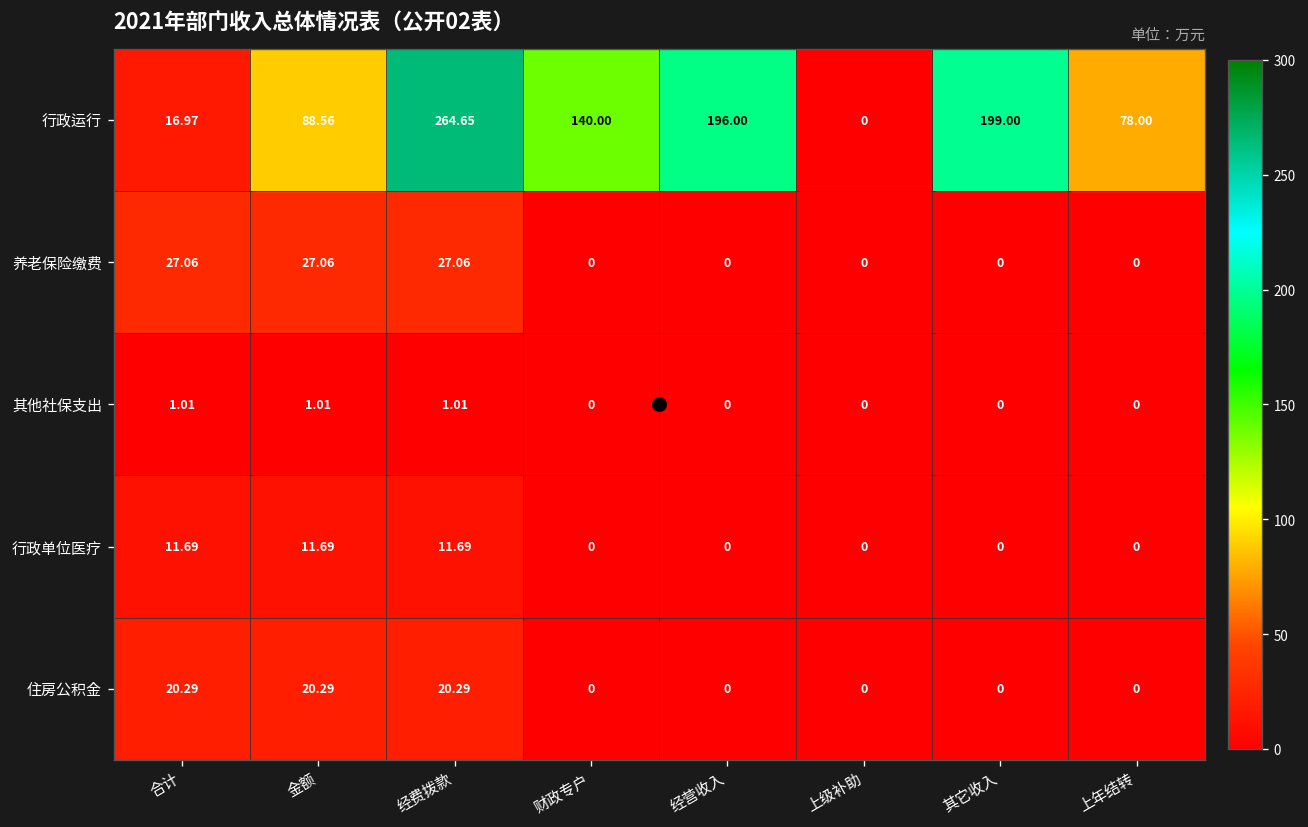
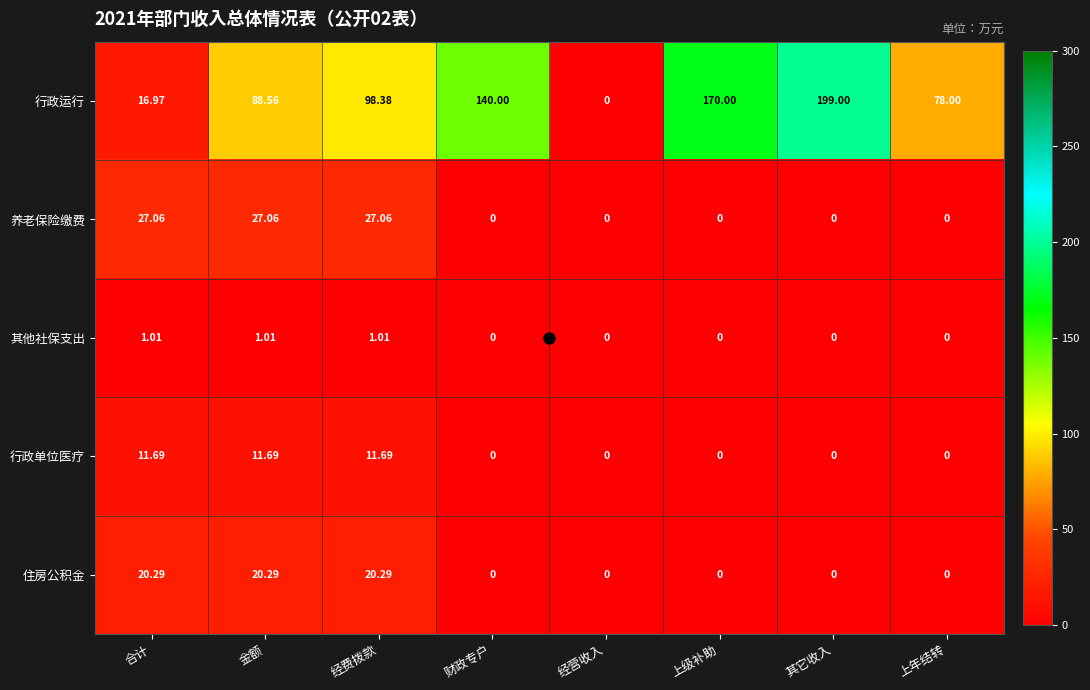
  {
    "行政运行": {
      "合计": 16.97,
      "金额": 88.56,
-     "经费拨款": 264.65,
+     "经费拨款": 98.38,
      "财政专户": 140.00,
-     "经营收入": 196.00,
-     "上级补助": 0,
+     "经营收入": 0,
+     "上级补助": 170.00,
      "其它收入": 199.00,
      "上年结转": 78.00
    },
    "养老保险缴费": {
      "合计": 27.06,
      "金额": 27.06,
      "经费拨款": 27.06,
      "财政专户": 0,
      "经营收入": 0,
      "上级补助": 0,
      "其它收入": 0,
      "上年结转": 0
    },
    "其他社保支出": {
      "合计": 1.01,
      "金额": 1.01,
      "经费拨款": 1.01,
      "财政专户": 0,
      "经营收入": 0,
      "上级补助": 0,
      "其它收入": 0,
      "上年结转": 0
    },
    "行政单位医疗": {
      "合计": 11.69,
      "金额": 11.69,
      "经费拨款": 11.69,
      "财政专户": 0,
      "经营收入": 0,
      "上级补助": 0,
      "其它收入": 0,
      "上年结转": 0
    },
    "住房公积金": {
      "合计": 20.29,
      "金额": 20.29,
      "经费拨款": 20.29,
      "财政专户": 0,
      "经营收入": 0,
      "上级补助": 0,
      "其它收入": 0,
      "上年结转": 0
    }
  }
